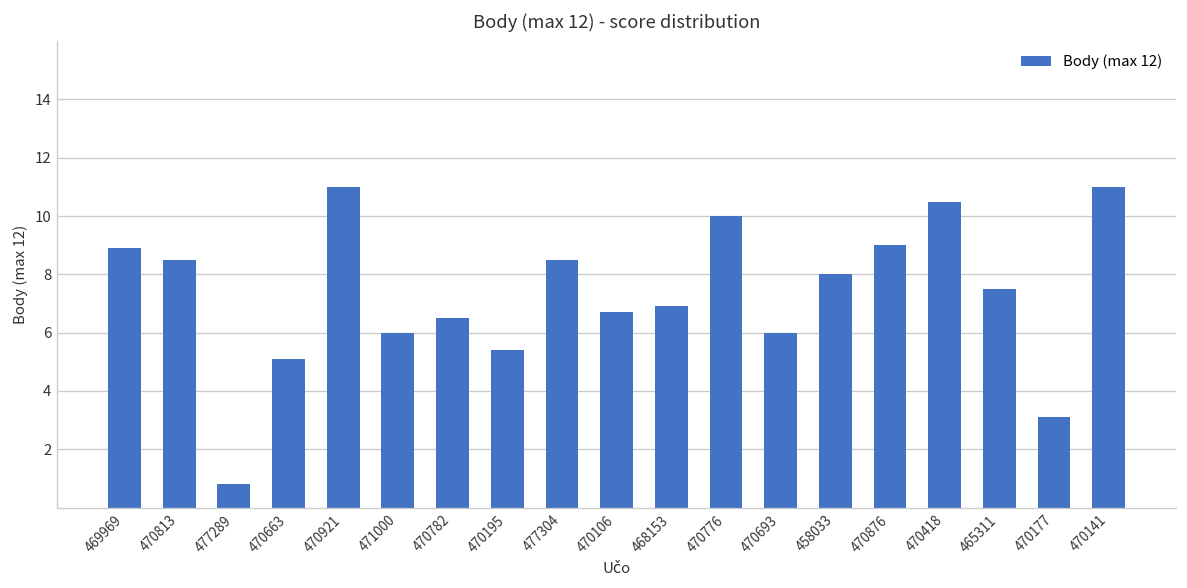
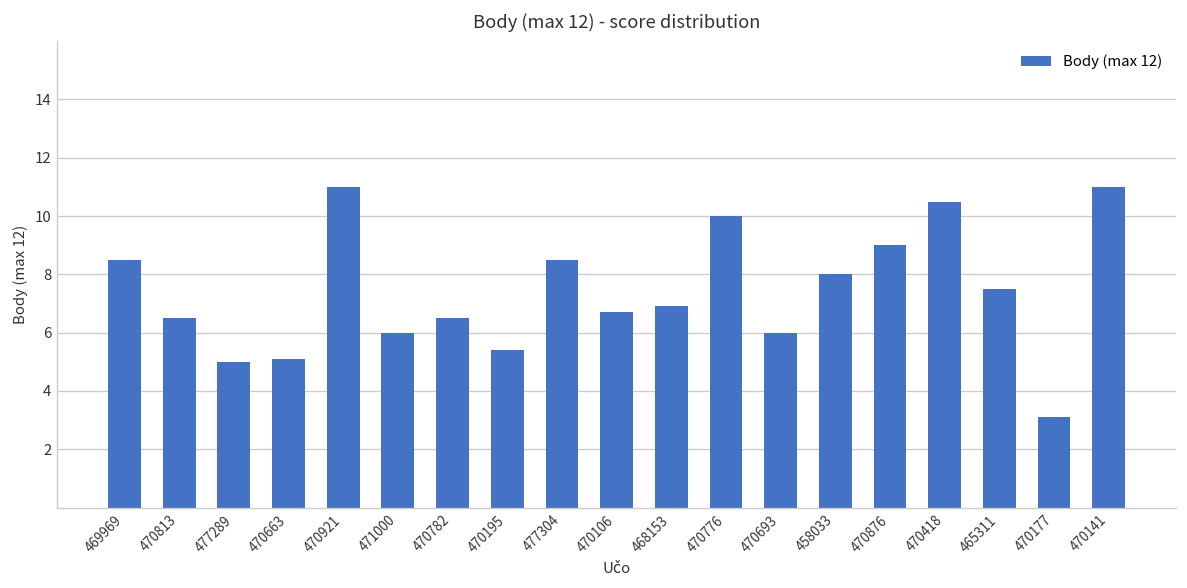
  {
-   "469969": 8.9,
-   "470813": 8.5,
-   "477289": 0.8,
+   "469969": 8.5,
+   "470813": 6.5,
+   "477289": 5.0,
    "470663": 5.1,
    "470921": 11.0,
    "471000": 6.0,
    "470782": 6.5,
    "470195": 5.4,
    "477304": 8.5,
    "470106": 6.7,
    "468153": 6.9,
    "470776": 10.0,
    "470693": 6.0,
    "458033": 8.0,
    "470876": 9.0,
    "470418": 10.5,
    "465311": 7.5,
    "470177": 3.1,
    "470141": 11.0
  }
